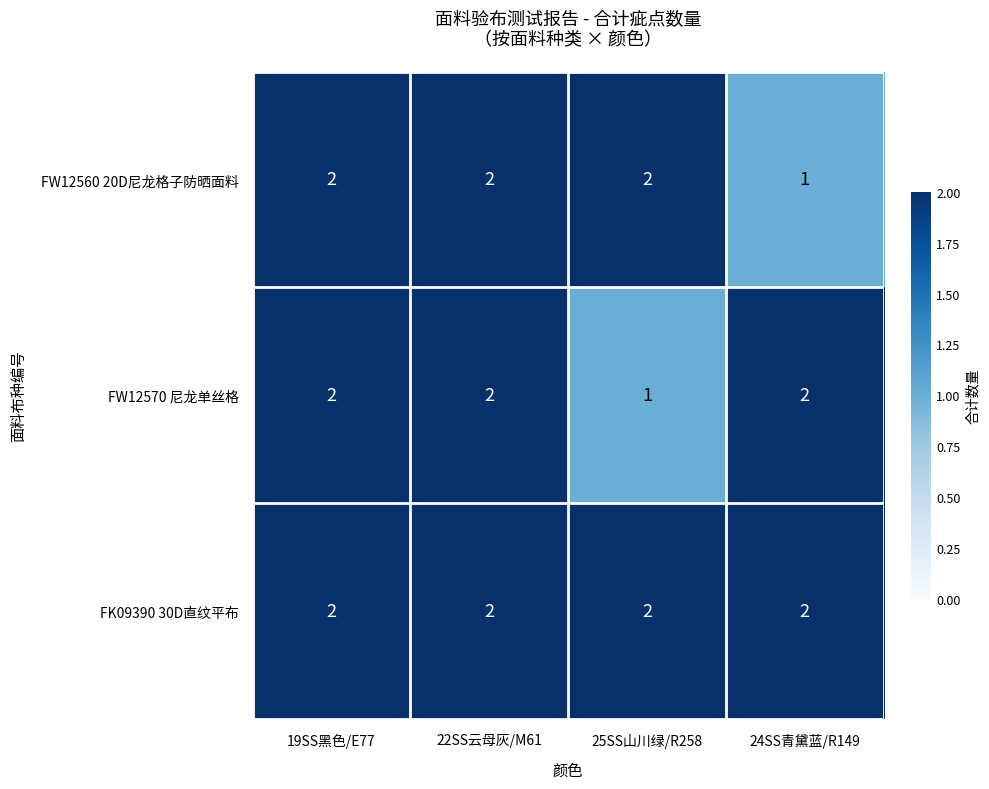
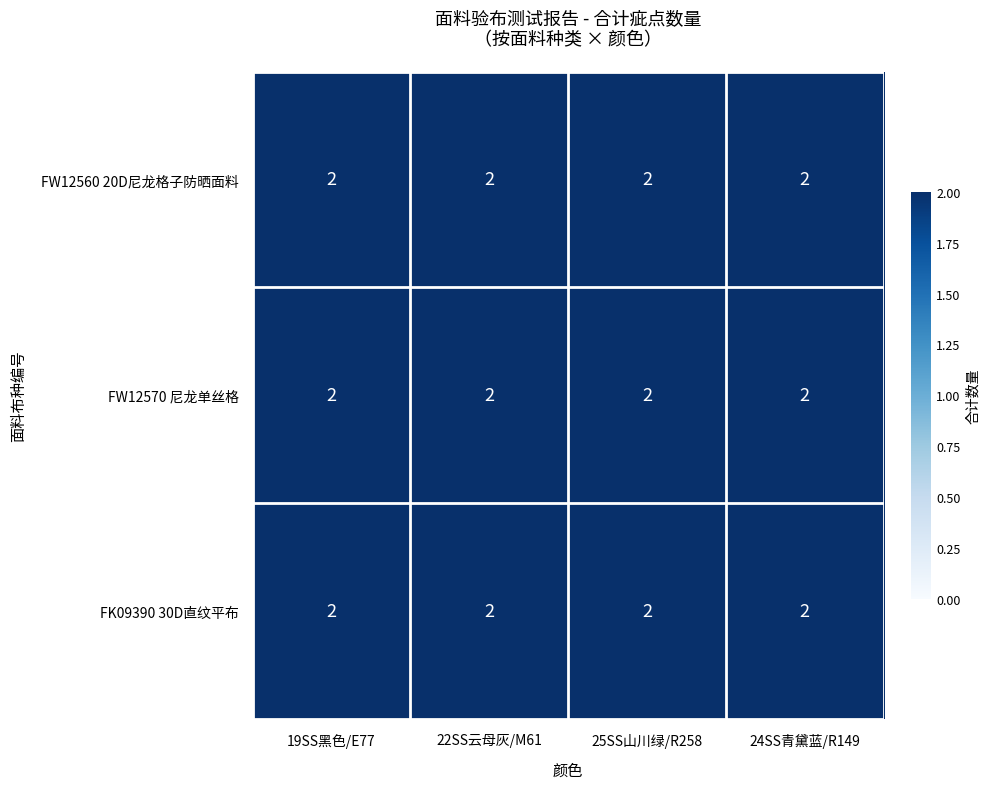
  {
    "FW12560 20D尼龙格子防晒面料": {
      "19SS黑色/E77": 2,
      "22SS云母灰/M61": 2,
      "25SS山川绿/R258": 2,
-     "24SS青黛蓝/R149": 1
+     "24SS青黛蓝/R149": 2
    },
    "FW12570 尼龙单丝格": {
      "19SS黑色/E77": 2,
      "22SS云母灰/M61": 2,
-     "25SS山川绿/R258": 1,
+     "25SS山川绿/R258": 2,
      "24SS青黛蓝/R149": 2
    },
    "FK09390 30D直纹平布": {
      "19SS黑色/E77": 2,
      "22SS云母灰/M61": 2,
      "25SS山川绿/R258": 2,
      "24SS青黛蓝/R149": 2
    }
  }
